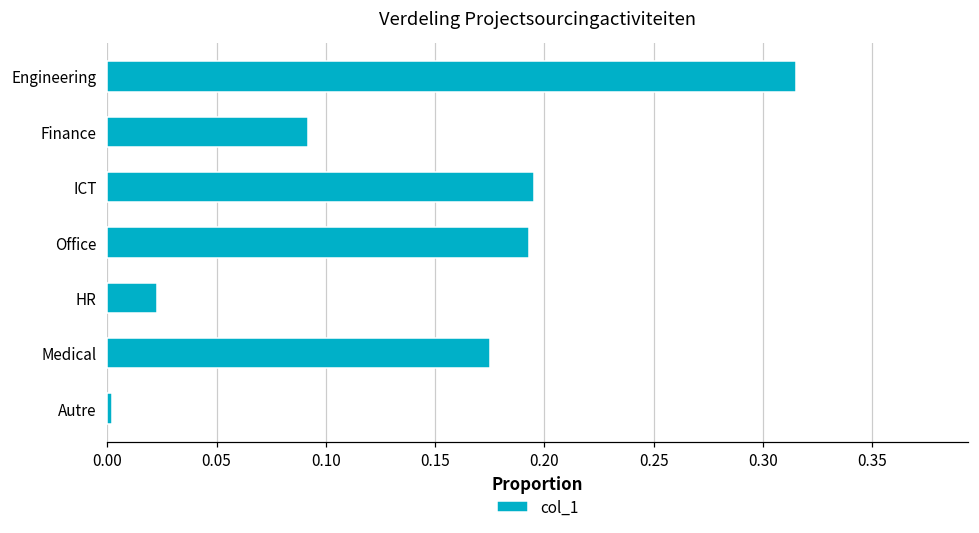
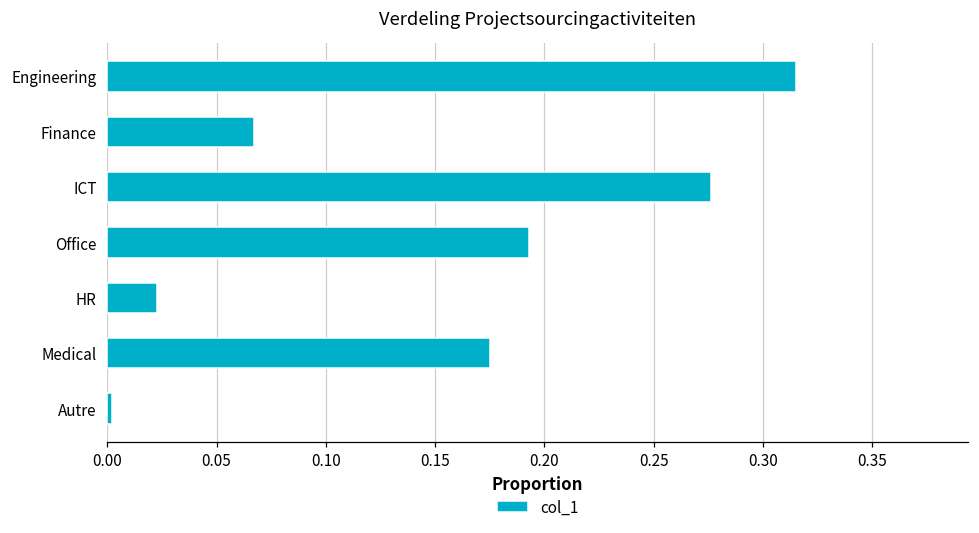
  {
    "Engineering": 0.315,
-   "Finance": 0.092,
-   "ICT": 0.195,
+   "Finance": 0.067,
+   "ICT": 0.276,
    "Office": 0.193,
    "HR": 0.023,
    "Medical": 0.175,
    "Autre": 0.002
  }
